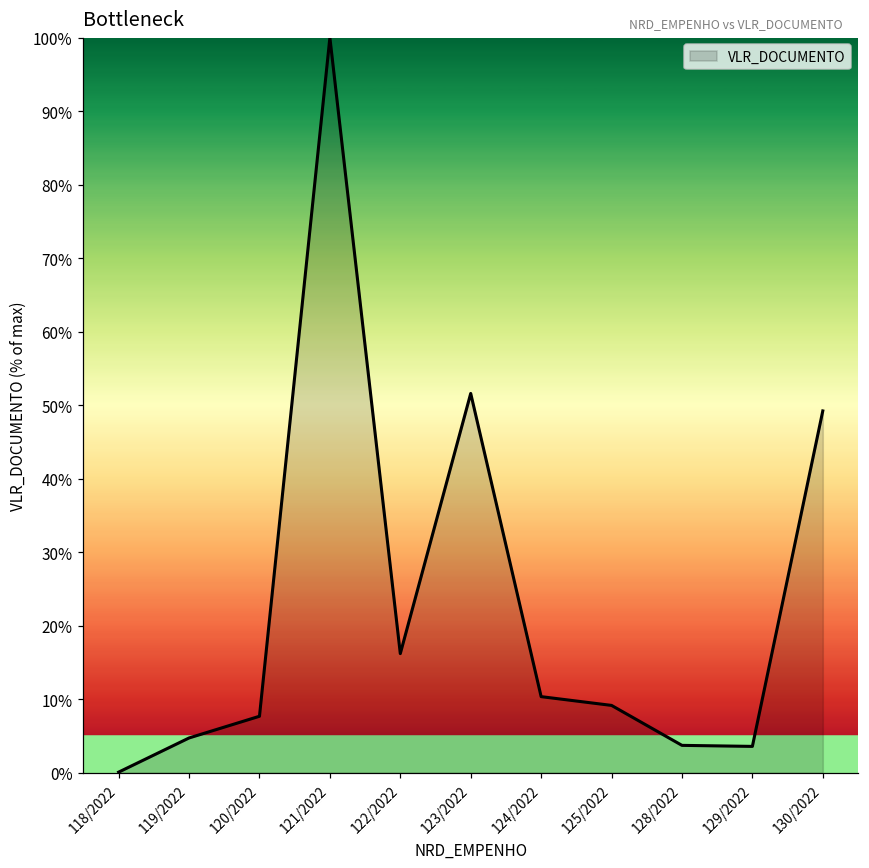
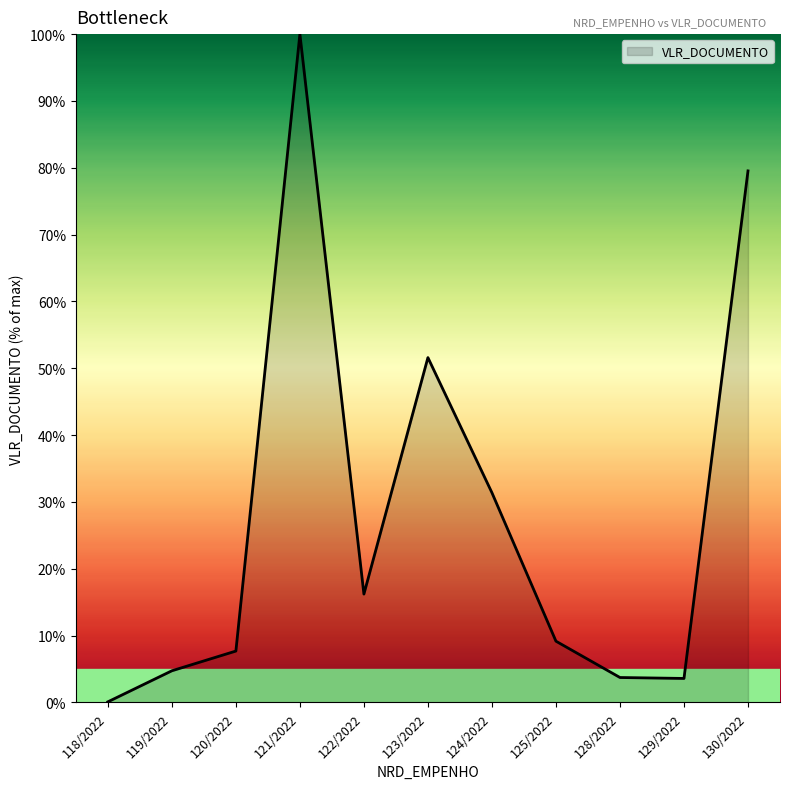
  {
    "120/2022": "8%",
    "121/2022": "100%",
    "122/2022": "16%",
    "123/2022": "52%",
-   "124/2022": "10%",
+   "124/2022": "31%",
    "125/2022": "9%",
-   "130/2022": "49%"
+   "130/2022": "80%"
  }
